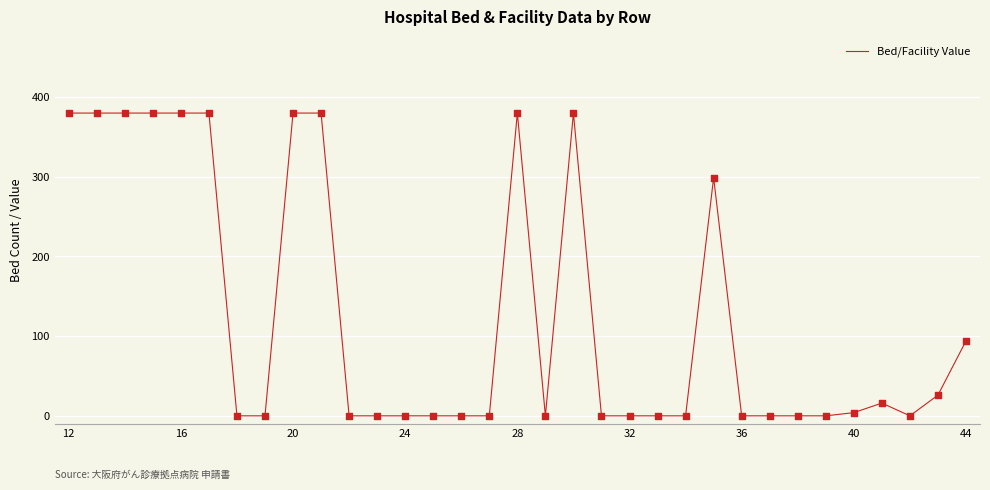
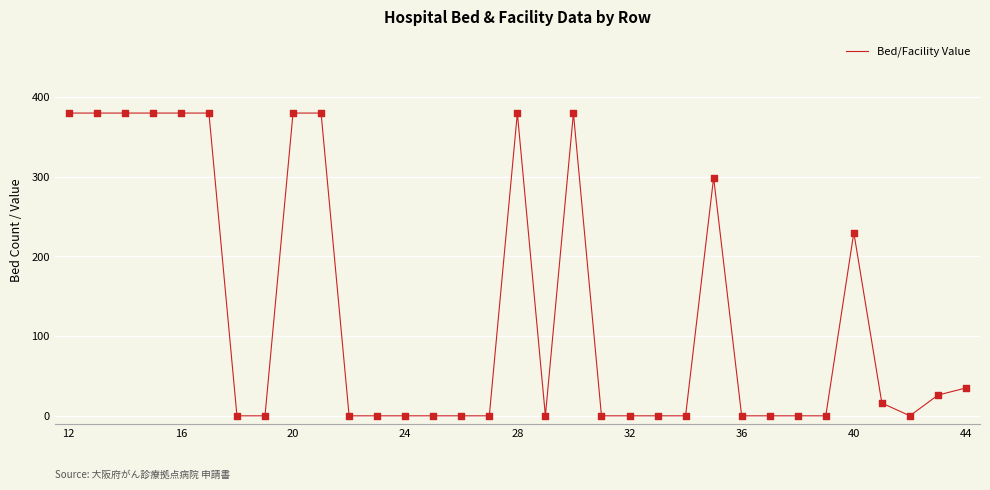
  {
    "12": 380,
    "16": 380,
    "20": 380,
    "24": 0,
    "28": 380,
    "32": 0,
    "36": 0,
-   "40": 0,
-   "44": 90
+   "40": 230,
+   "44": 40
  }
